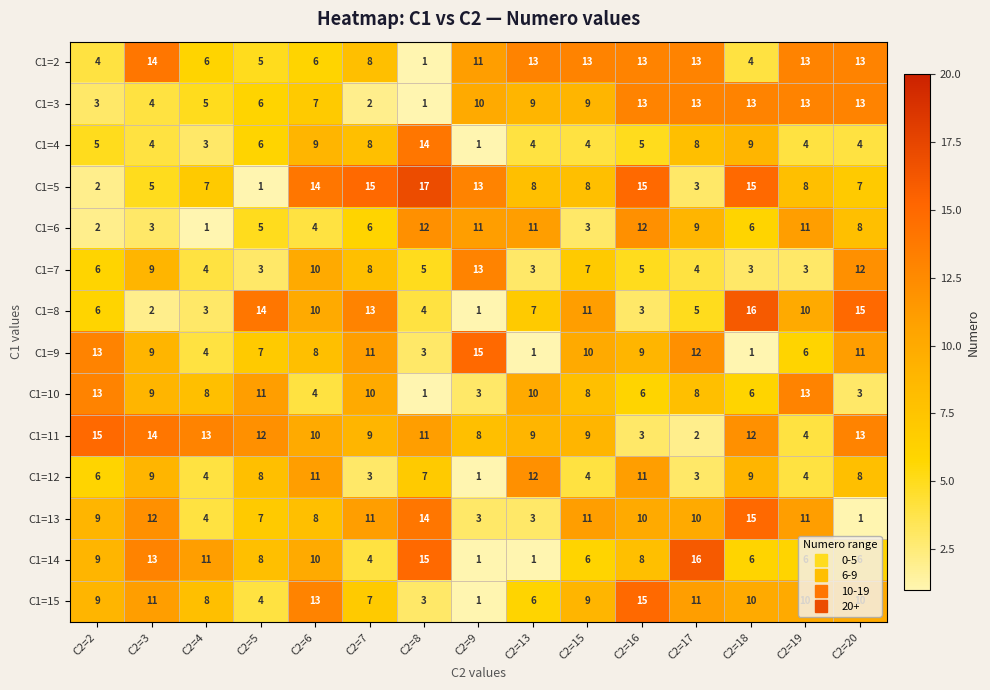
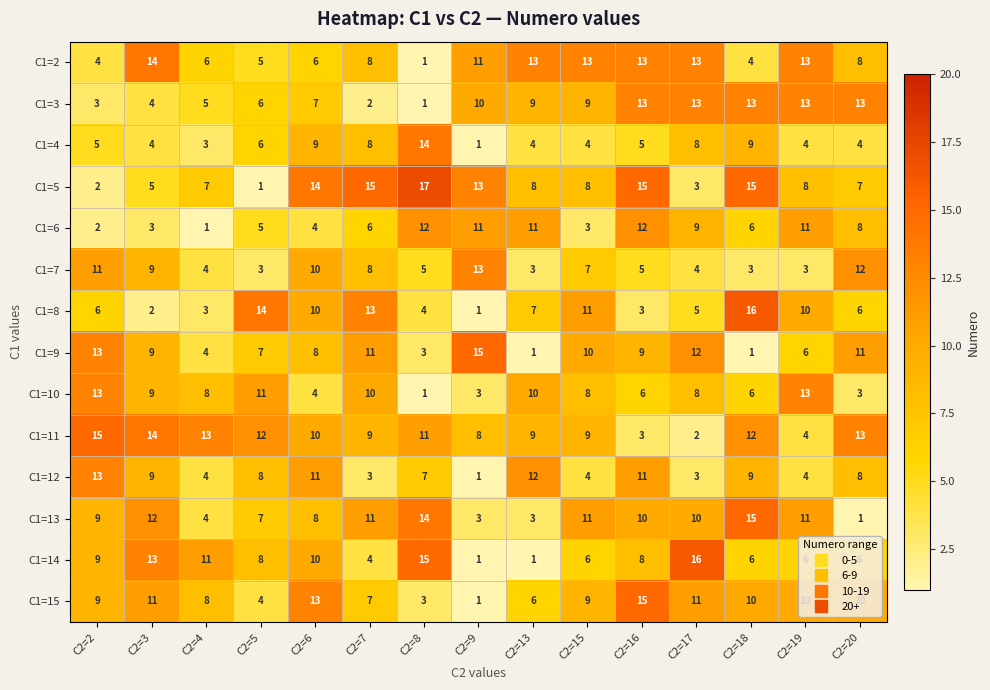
  {
    "C1=2": {
      "C2=2": 4,
      "C2=3": 14,
      "C2=4": 6,
      "C2=5": 5,
      "C2=6": 6,
      "C2=7": 8,
      "C2=8": 1,
      "C2=9": 11,
      "C2=13": 13,
      "C2=15": 13,
      "C2=16": 13,
      "C2=17": 13,
      "C2=18": 4,
      "C2=19": 13,
-     "C2=20": 13
+     "C2=20": 8
    },
    "C1=7": {
-     "C2=2": 6,
+     "C2=2": 11,
      "C2=3": 9,
      "C2=4": 4,
      "C2=5": 3,
      "C2=6": 10,
      "C2=7": 8,
      "C2=8": 5,
      "C2=9": 13,
      "C2=13": 3,
      "C2=15": 7,
      "C2=16": 5,
      "C2=17": 4,
      "C2=18": 3,
      "C2=19": 3,
      "C2=20": 12
    },
    "C1=8": {
      "C2=2": 6,
      "C2=3": 2,
      "C2=4": 3,
      "C2=5": 14,
      "C2=6": 10,
      "C2=7": 13,
      "C2=8": 4,
      "C2=9": 1,
      "C2=13": 7,
      "C2=15": 11,
      "C2=16": 3,
      "C2=17": 5,
      "C2=18": 16,
      "C2=19": 10,
-     "C2=20": 15
+     "C2=20": 6
    },
    "C1=12": {
-     "C2=2": 6,
+     "C2=2": 13,
      "C2=3": 9,
      "C2=4": 4,
      "C2=5": 8,
      "C2=6": 11,
      "C2=7": 3,
      "C2=8": 7,
      "C2=9": 1,
      "C2=13": 12,
      "C2=15": 4,
      "C2=16": 11,
      "C2=17": 3,
      "C2=18": 9,
      "C2=19": 4,
      "C2=20": 8
    }
  }
